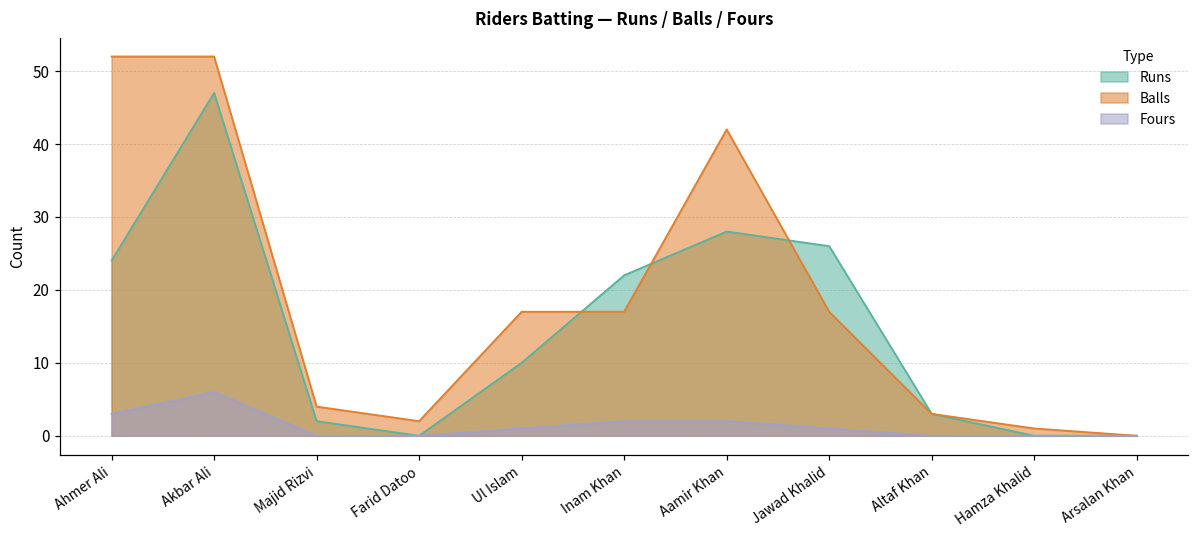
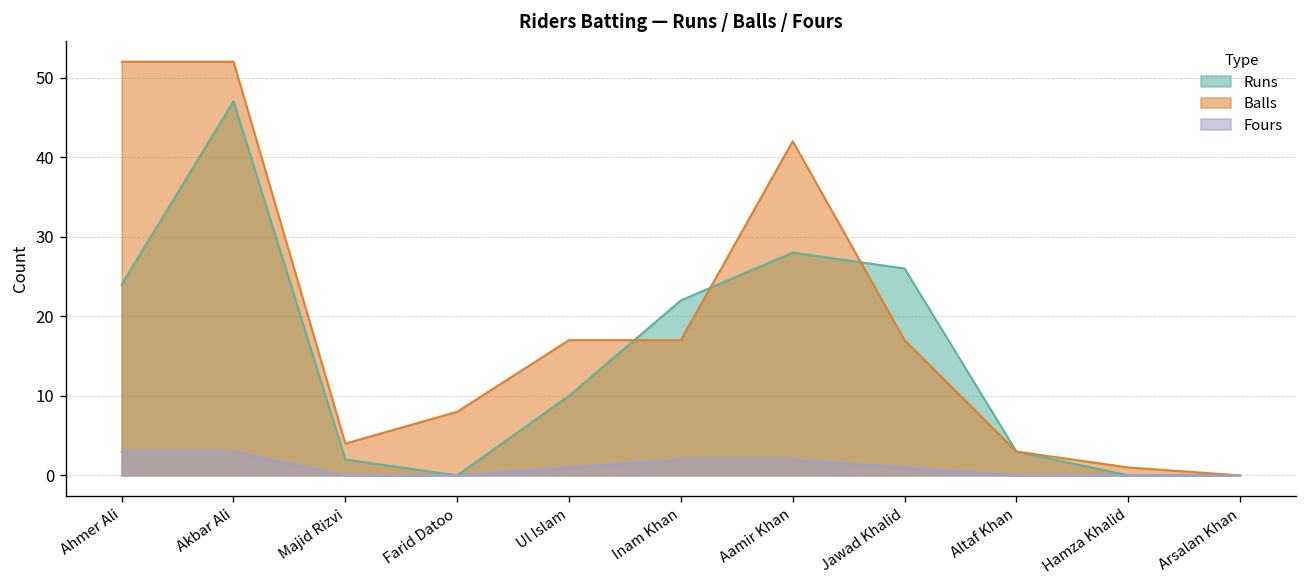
  {
    "Runs": {
      "Ahmer Ali": 24,
      "Akbar Ali": 47,
      "Majid Rizvi": 2,
      "Ul Islam": 10,
      "Inam Khan": 22,
      "Aamir Khan": 28,
      "Jawad Khalid": 26
    },
    "Balls": {
      "Ahmer Ali": 52,
      "Akbar Ali": 52,
      "Majid Rizvi": 4,
-     "Farid Datoo": 2,
+     "Farid Datoo": 8,
      "Ul Islam": 17,
      "Inam Khan": 17,
      "Aamir Khan": 42,
      "Jawad Khalid": 17,
      "Hamza Khalid": 1
    },
    "Fours": {
      "Ahmer Ali": 3,
-     "Akbar Ali": 6,
+     "Akbar Ali": 3,
      "Majid Rizvi": 0,
      "Ul Islam": 1,
      "Inam Khan": 2,
      "Aamir Khan": 2,
      "Jawad Khalid": 1,
      "Altaf Khan": 0
    }
  }
